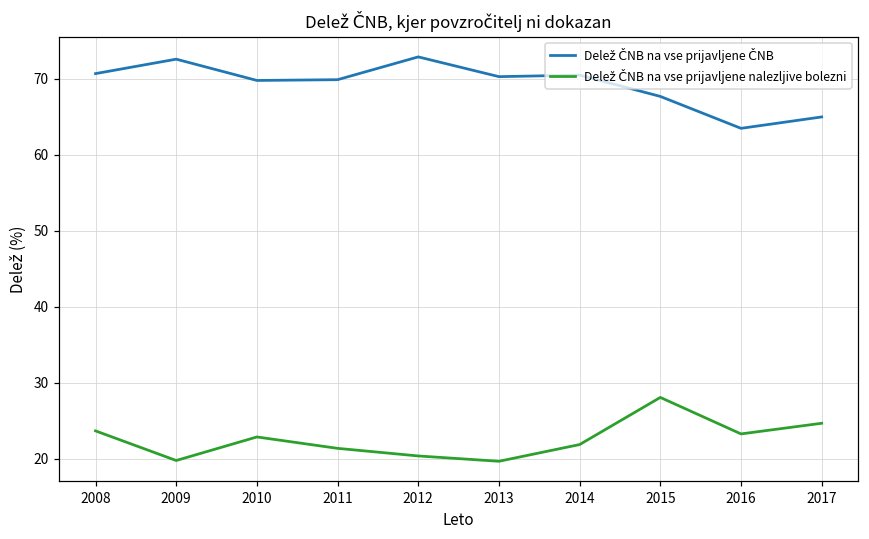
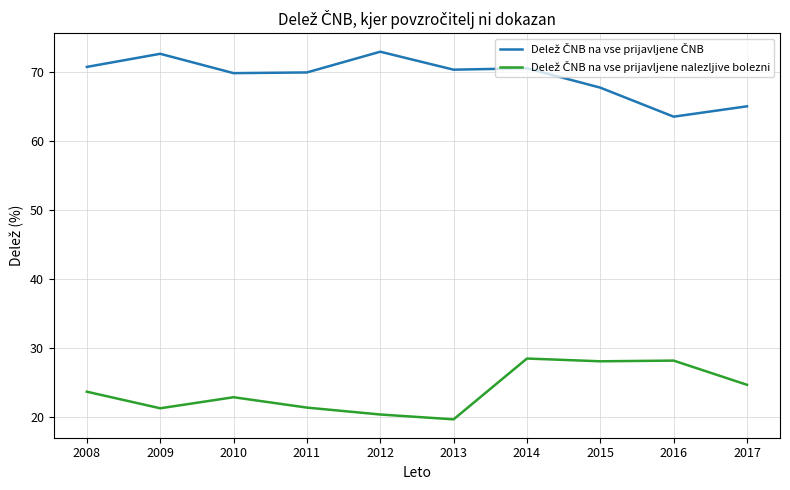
  {
    "Delež ČNB na vse prijavljene ČNB": {
      "2008": 71,
      "2009": 73,
      "2010": 70,
      "2011": 70,
      "2012": 73,
      "2013": 70,
      "2015": 68,
      "2016": 64,
      "2017": 65
    },
    "Delež ČNB na vse prijavljene nalezljive bolezni": {
      "2008": 24,
-     "2009": 20,
+     "2009": 21,
      "2010": 23,
      "2011": 21,
      "2012": 20,
      "2013": 20,
-     "2014": 22,
+     "2014": 29,
      "2015": 28,
-     "2016": 23,
+     "2016": 28,
      "2017": 25
    }
  }
